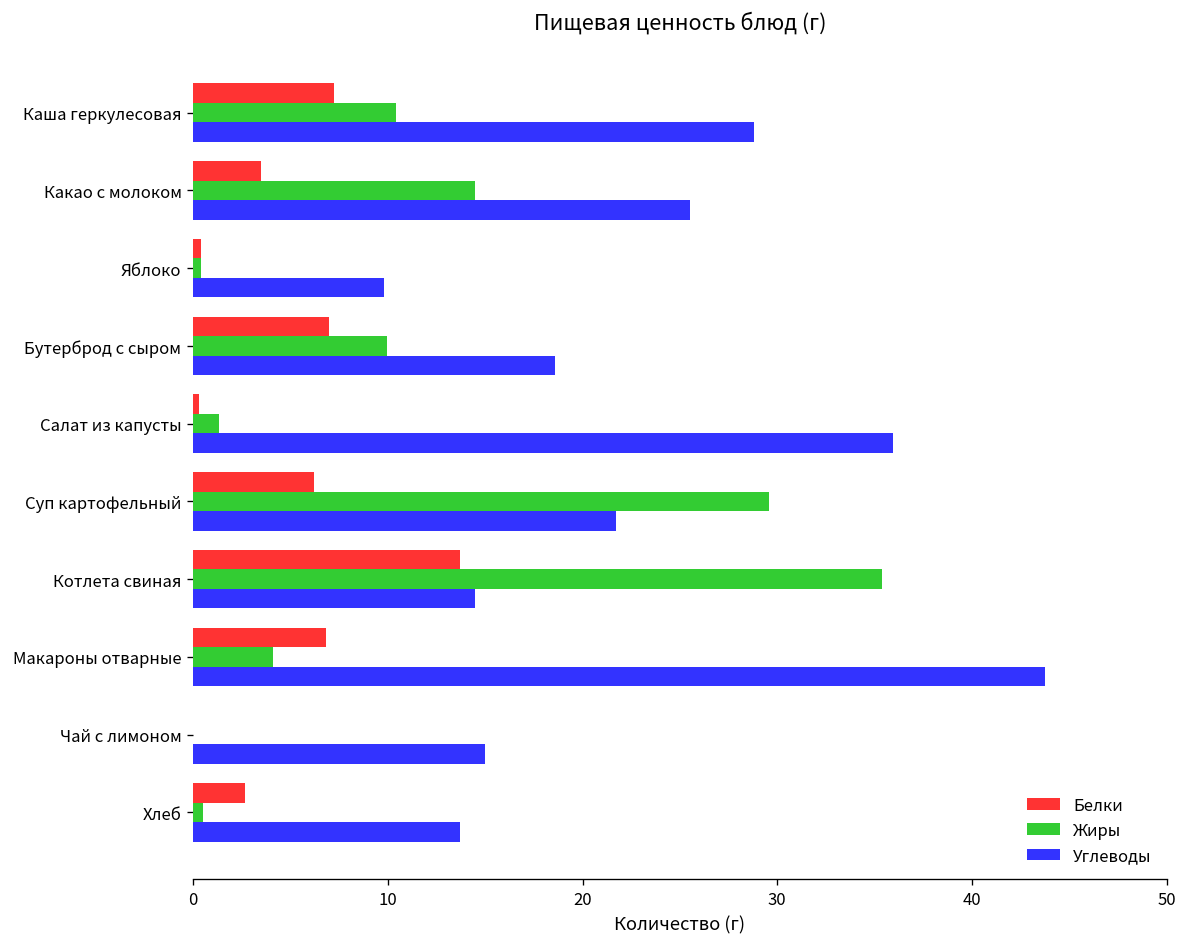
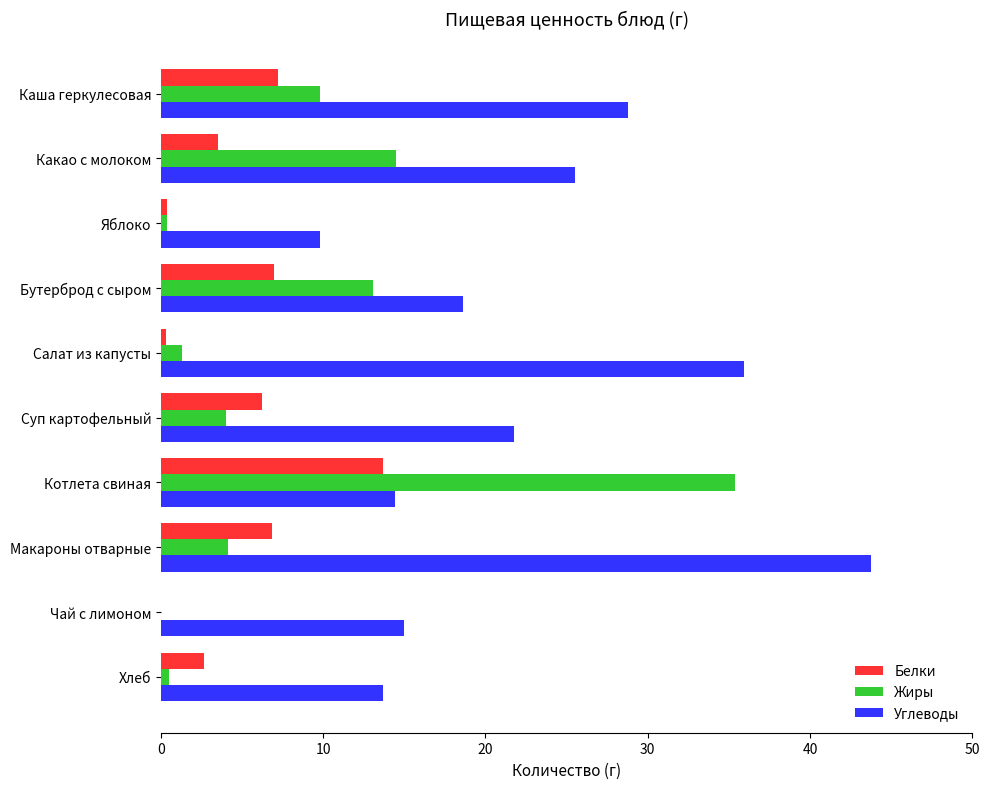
  {
    "Белки": {
      "Каша геркулесовая": 7.2,
      "Какао с молоком": 3.5,
      "Яблоко": 0.4,
      "Бутерброд с сыром": 7.0,
      "Салат из капусты": 0.3,
      "Суп картофельный": 6.2,
      "Котлета свиная": 13.7,
      "Макароны отварные": 6.8,
      "Чай с лимоном": 0.0,
      "Хлеб": 2.6
    },
    "Жиры": {
-     "Каша геркулесовая": 10.4,
+     "Каша геркулесовая": 9.8,
      "Какао с молоком": 14.5,
      "Яблоко": 0.4,
-     "Бутерброд с сыром": 10.0,
+     "Бутерброд с сыром": 13.1,
      "Салат из капусты": 1.3,
-     "Суп картофельный": 29.6,
+     "Суп картофельный": 4.0,
      "Котлета свиная": 35.4,
      "Макароны отварные": 4.1,
      "Чай с лимоном": 0.0,
      "Хлеб": 0.5
    },
    "Углеводы": {
      "Каша геркулесовая": 28.8,
      "Какао с молоком": 25.5,
      "Яблоко": 9.8,
      "Бутерброд с сыром": 18.6,
      "Салат из капусты": 35.9,
      "Суп картофельный": 21.7,
      "Котлета свиная": 14.5,
      "Макароны отварные": 43.7,
      "Чай с лимоном": 15.0,
      "Хлеб": 13.7
    }
  }
